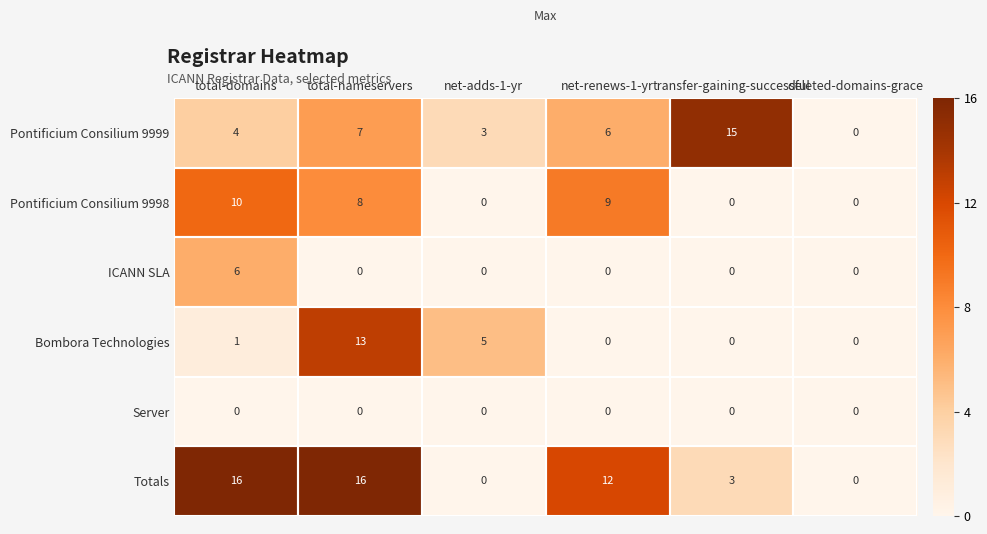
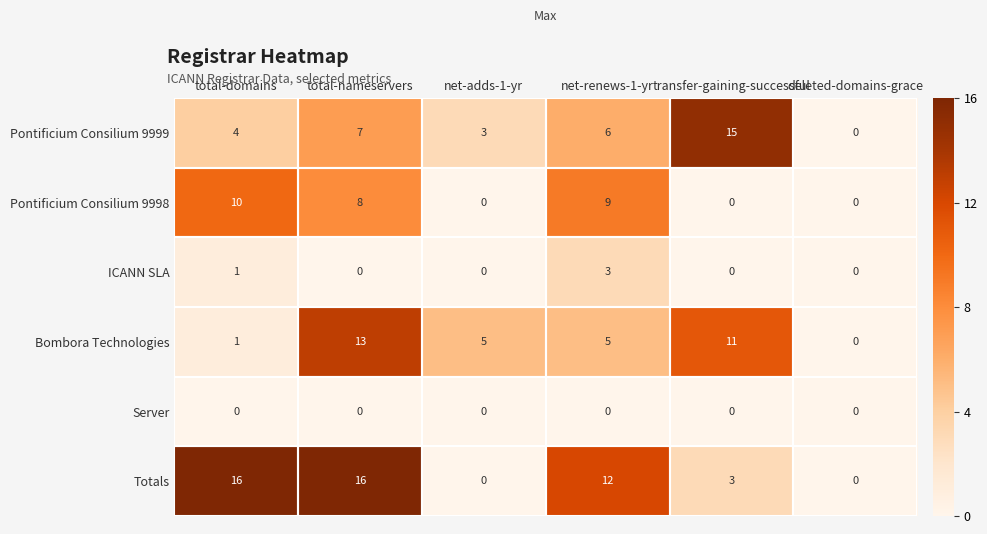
  {
    "Pontificium Consilium 9999": {
      "total-domains": 4,
      "total-nameservers": 7,
      "net-adds-1-yr": 3,
      "net-renews-1-yr": 6,
      "transfer-gaining-successful": 15
    },
    "Pontificium Consilium 9998": {
      "total-domains": 10,
      "total-nameservers": 8,
      "net-adds-1-yr": 0,
      "net-renews-1-yr": 9,
      "transfer-gaining-successful": 0
    },
    "ICANN SLA": {
-     "total-domains": 6,
+     "total-domains": 1,
      "total-nameservers": 0,
      "net-adds-1-yr": 0,
-     "net-renews-1-yr": 0,
+     "net-renews-1-yr": 3,
      "transfer-gaining-successful": 0
    },
    "Bombora Technologies": {
      "total-domains": 1,
      "total-nameservers": 13,
      "net-adds-1-yr": 5,
-     "net-renews-1-yr": 0,
-     "transfer-gaining-successful": 0
+     "net-renews-1-yr": 5,
+     "transfer-gaining-successful": 11
    },
    "Server": {
      "total-domains": 0,
      "total-nameservers": 0,
      "net-adds-1-yr": 0,
      "net-renews-1-yr": 0,
      "transfer-gaining-successful": 0
    },
    "Totals": {
      "total-domains": 16,
      "total-nameservers": 16,
      "net-adds-1-yr": 0,
      "net-renews-1-yr": 12,
      "transfer-gaining-successful": 3
    }
  }
